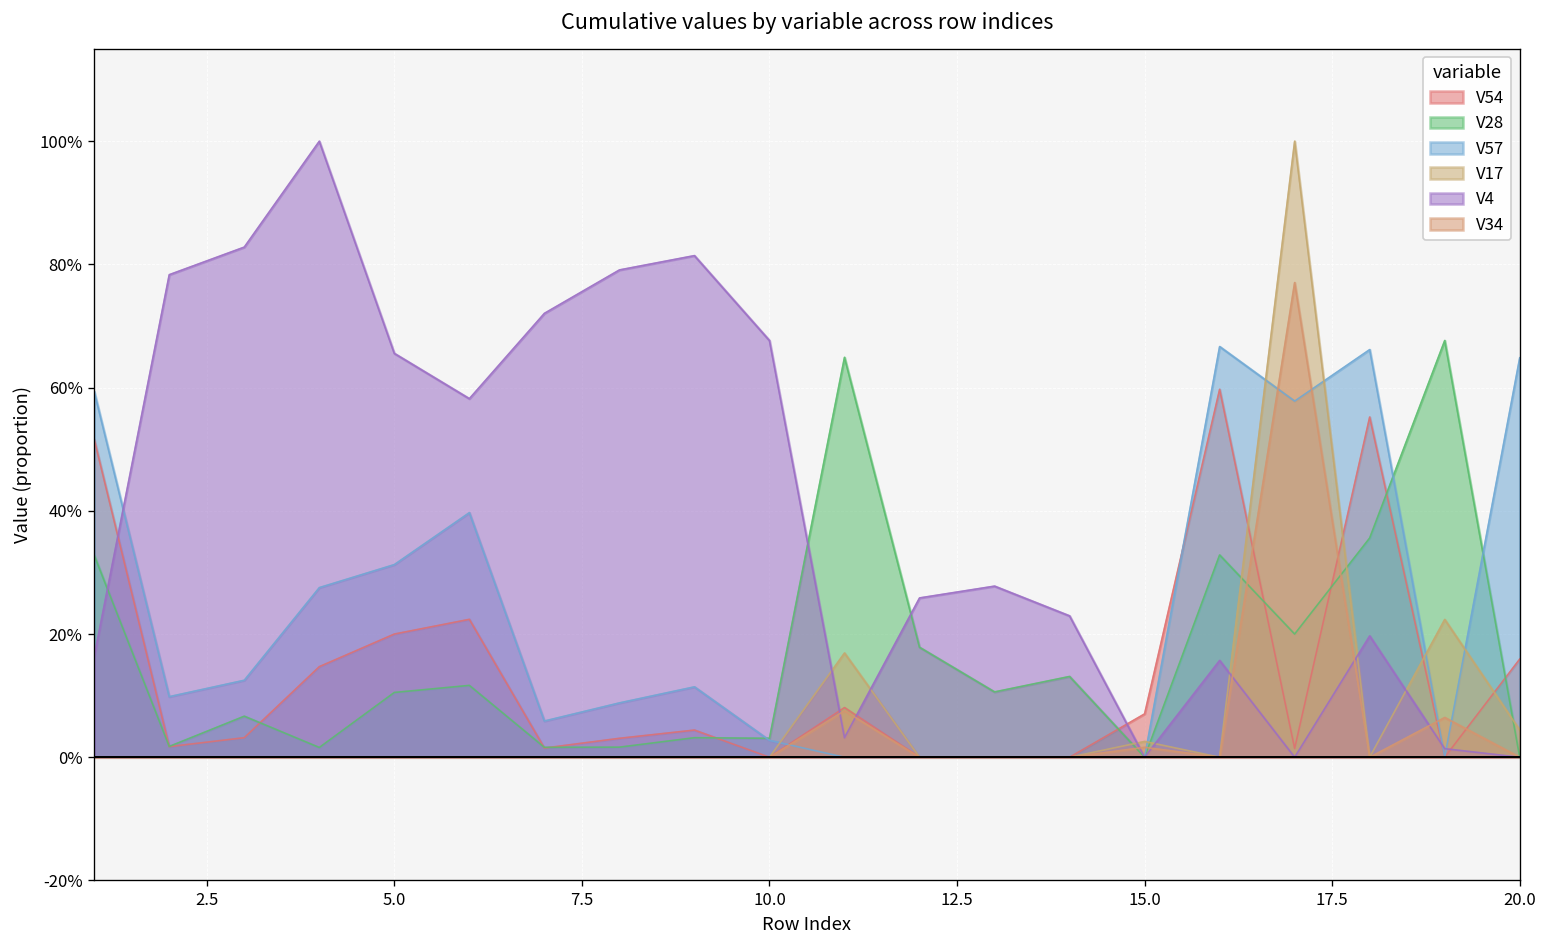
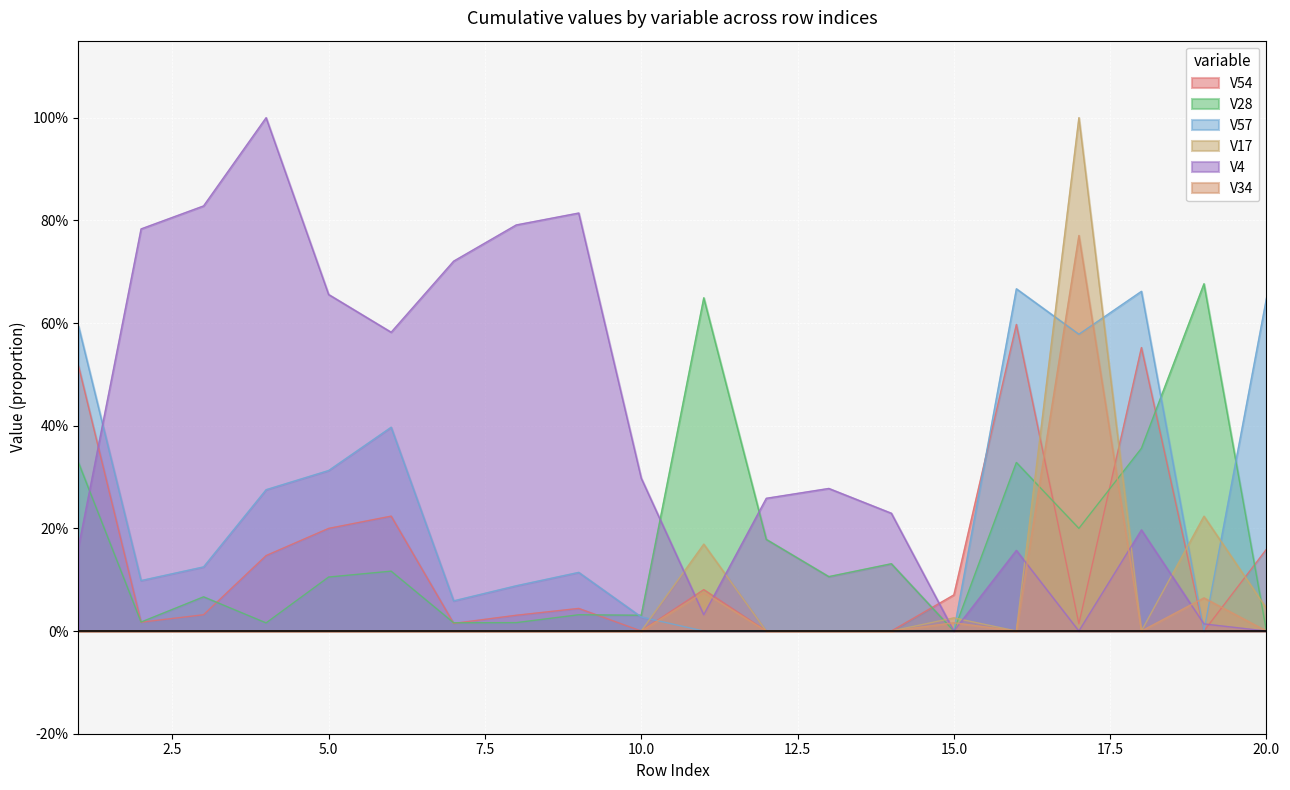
  {
    "V28": {
      "5.0": "11%"
    },
    "V57": {
      "5.0": "31%",
      "20.0": "65%"
    },
    "V4": {
      "5.0": "66%",
-     "10.0": "68%"
+     "10.0": "30%"
    }
  }
